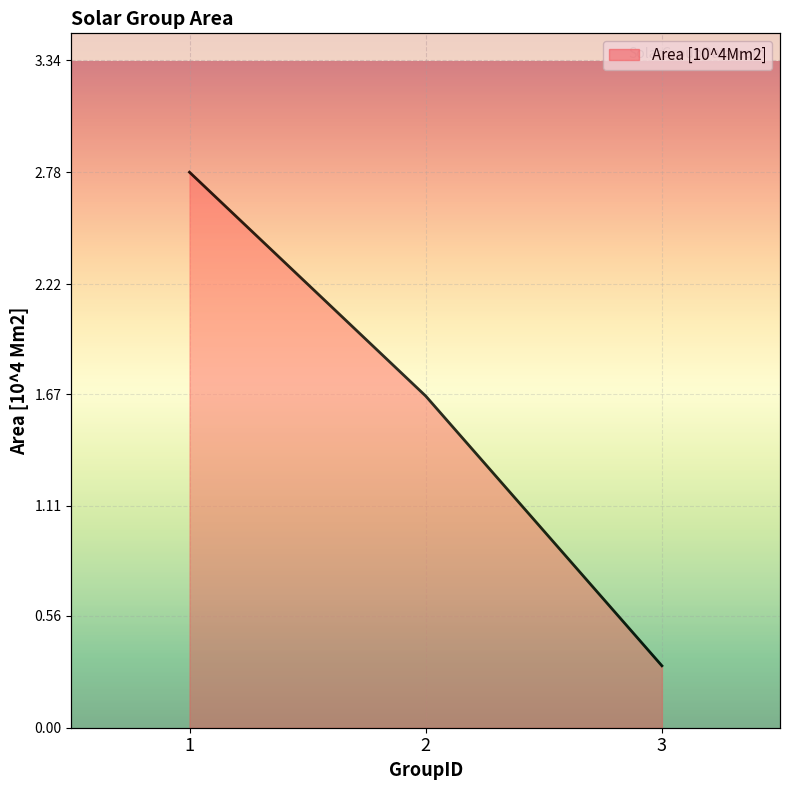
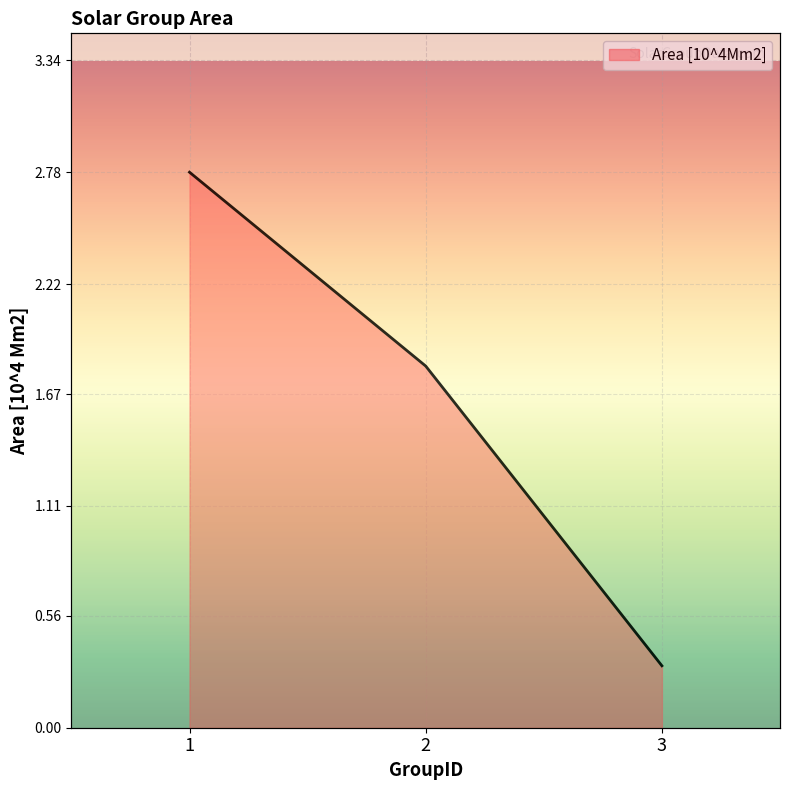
  {
    "1": 2.78,
-   "2": 1.66,
+   "2": 1.81,
    "3": 0.31
  }
